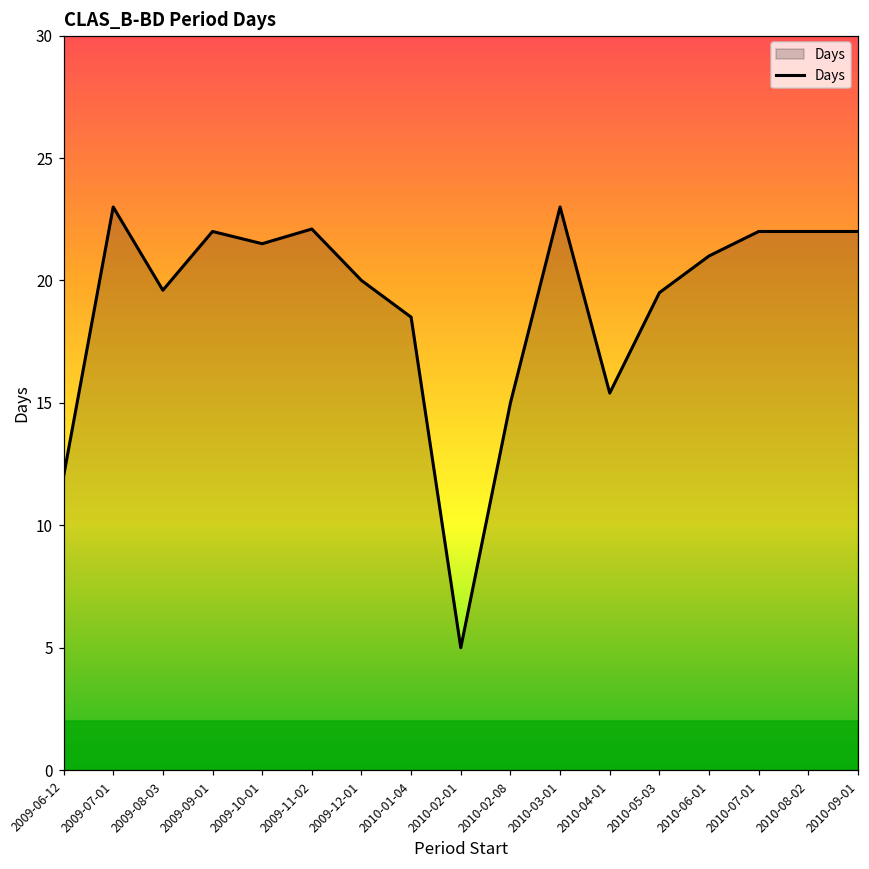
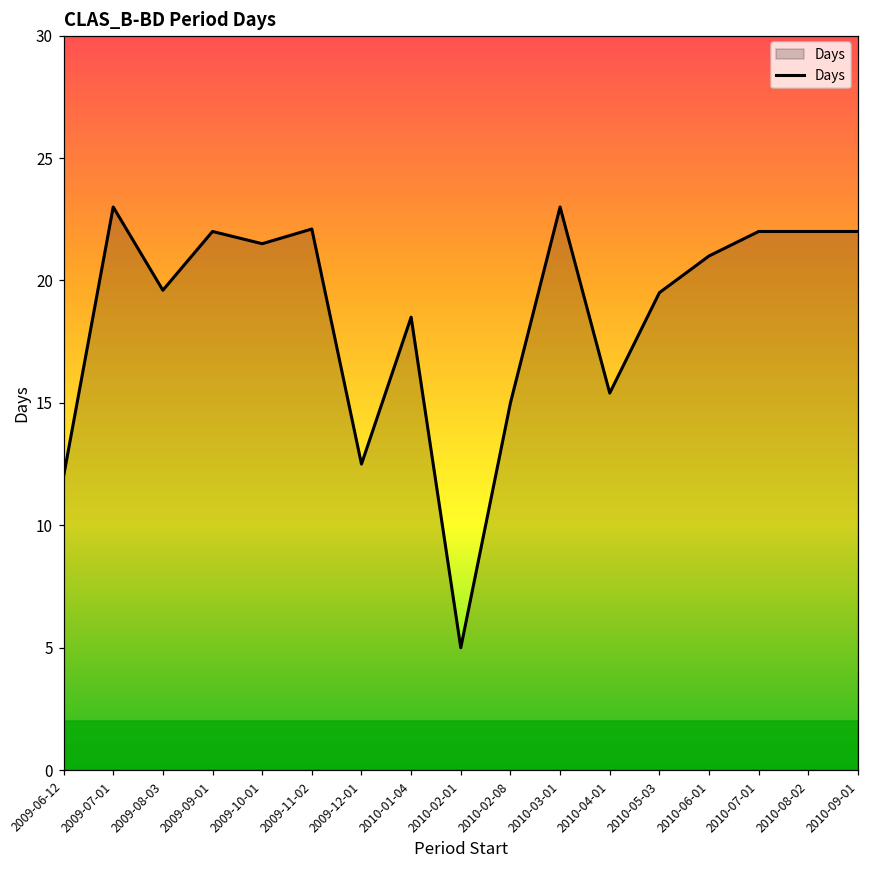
  {
    "2009-06-12": 12.0,
    "2009-07-01": 23.0,
    "2009-08-03": 19.6,
    "2009-09-01": 22.0,
    "2009-10-01": 21.5,
    "2009-11-02": 22.1,
-   "2009-12-01": 20.0,
+   "2009-12-01": 12.5,
    "2010-01-04": 18.5,
    "2010-02-01": 5.0,
    "2010-02-08": 15.0,
    "2010-03-01": 23.0,
    "2010-04-01": 15.4,
    "2010-05-03": 19.5,
    "2010-06-01": 21.0,
    "2010-07-01": 22.0,
    "2010-08-02": 22.0,
    "2010-09-01": 22.0
  }
